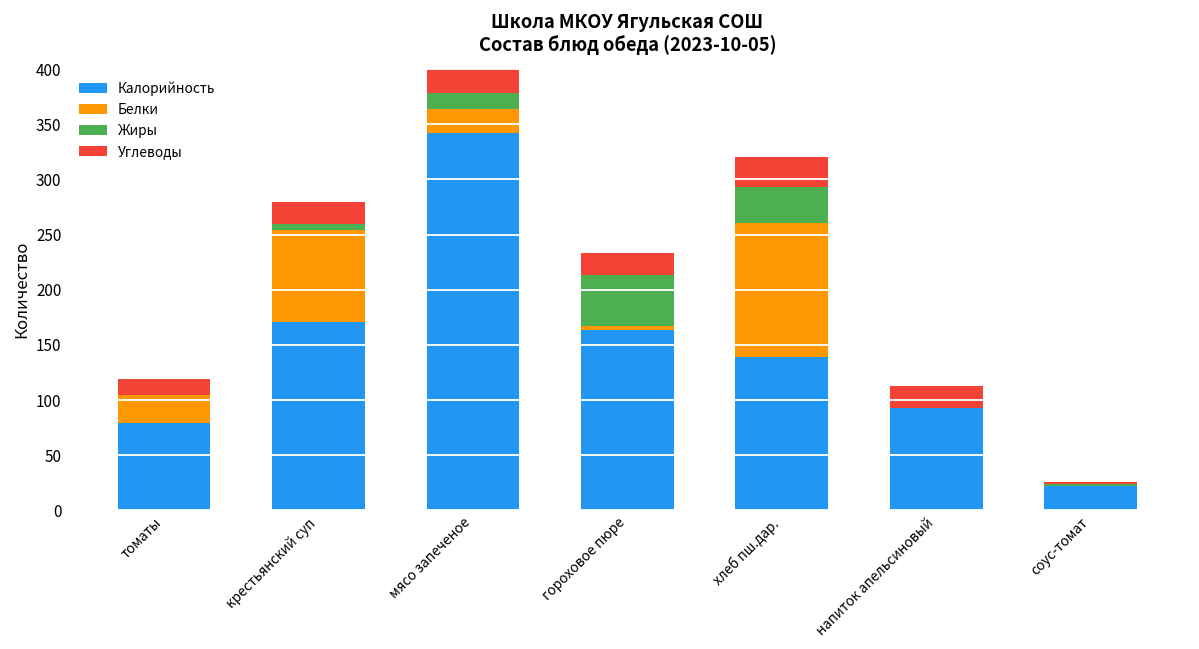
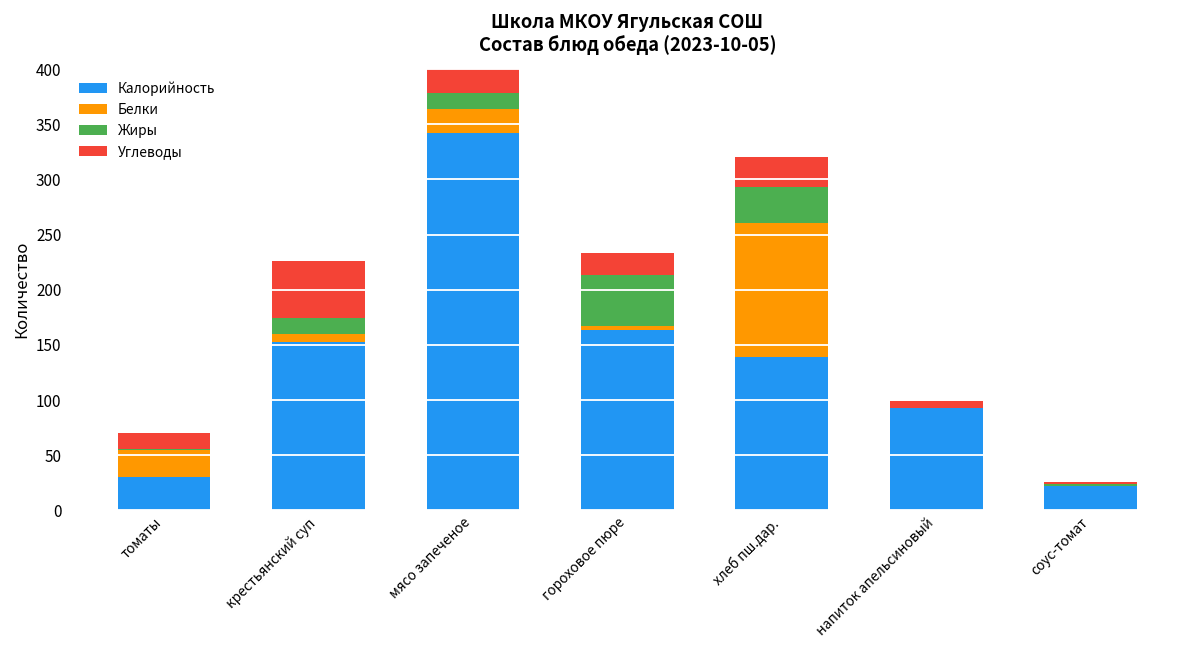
  {
    "Калорийность": {
-     "томаты": 79,
-     "крестьянский суп": 171,
+     "томаты": 30,
+     "крестьянский суп": 153,
      "мясо запеченое": 342,
      "гороховое пюре": 164,
      "хлеб пш.дар.": 139,
      "напиток апельсиновый": 93,
      "соус-томат": 22
    },
    "Белки": {
      "томаты": 25,
-     "крестьянский суп": 83,
+     "крестьянский суп": 7,
      "мясо запеченое": 22,
      "гороховое пюре": 3,
      "хлеб пш.дар.": 121
    },
    "Жиры": {
-     "крестьянский суп": 5,
+     "крестьянский суп": 15,
      "мясо запеченое": 14,
      "гороховое пюре": 46,
      "хлеб пш.дар.": 33
    },
    "Углеводы": {
      "томаты": 15,
-     "крестьянский суп": 20,
+     "крестьянский суп": 51,
      "гороховое пюре": 20,
      "хлеб пш.дар.": 27,
-     "напиток апельсиновый": 20
+     "напиток апельсиновый": 6
    }
  }
